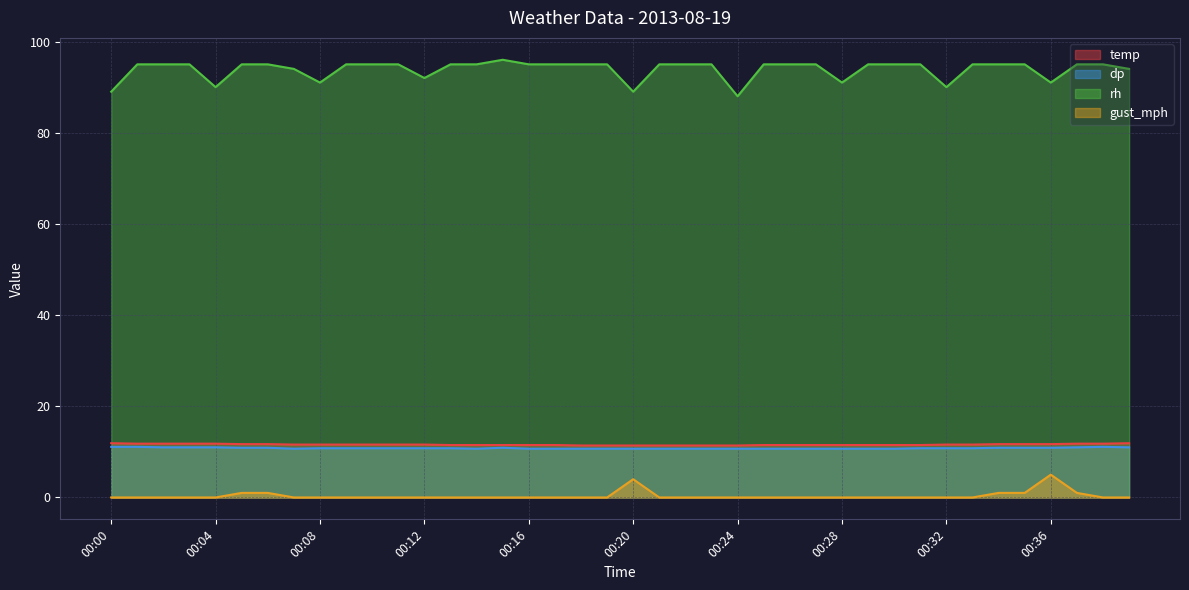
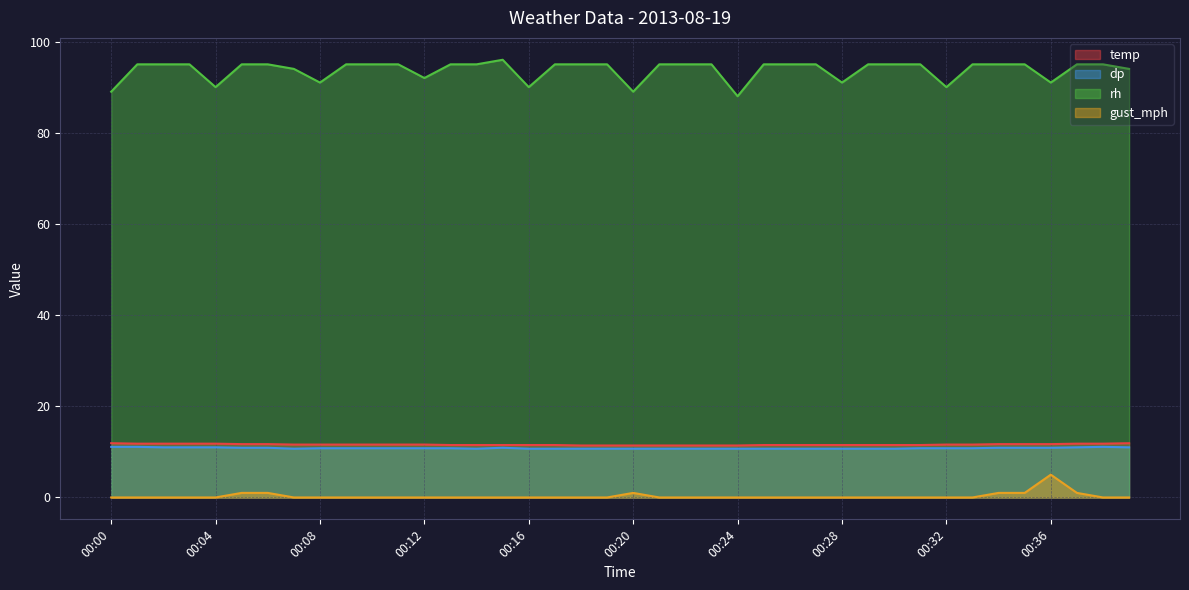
  {
    "temp": {
      "00:00": 12,
      "00:04": 12,
      "00:08": 12,
      "00:12": 12,
      "00:16": 12,
      "00:20": 11,
      "00:24": 11,
      "00:28": 12,
      "00:32": 12,
      "00:36": 12
    },
    "dp": {
      "00:00": 11,
      "00:04": 11,
      "00:08": 11,
      "00:12": 11,
      "00:16": 11,
      "00:20": 11,
      "00:24": 11,
      "00:28": 11,
      "00:32": 11,
      "00:36": 11
    },
    "rh": {
      "00:00": 89,
      "00:04": 90,
      "00:08": 91,
      "00:12": 92,
-     "00:16": 95,
+     "00:16": 90,
      "00:20": 89,
      "00:24": 88,
      "00:28": 91,
      "00:32": 90,
      "00:36": 91
    },
    "gust_mph": {
      "00:00": 0,
      "00:04": 0,
      "00:08": 0,
      "00:12": 0,
      "00:16": 0,
-     "00:20": 4,
+     "00:20": 1,
      "00:24": 0,
      "00:28": 0,
      "00:32": 0,
      "00:36": 5
    }
  }
